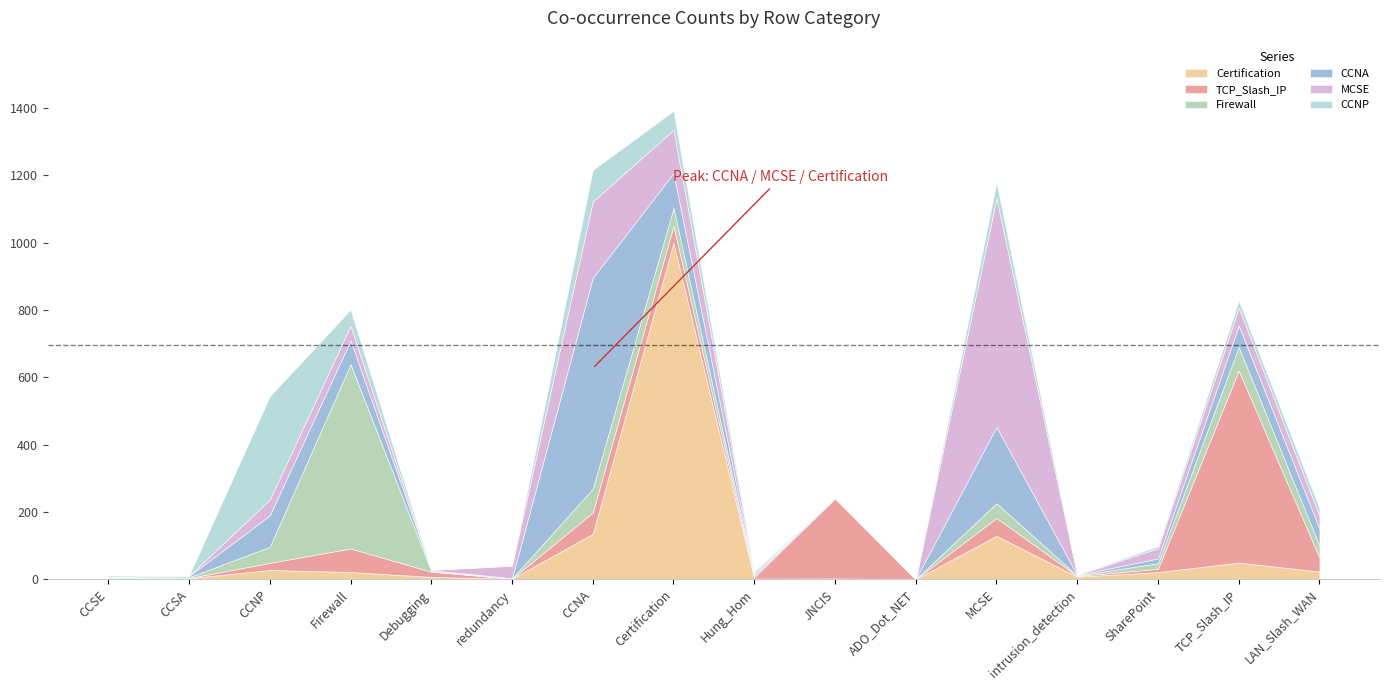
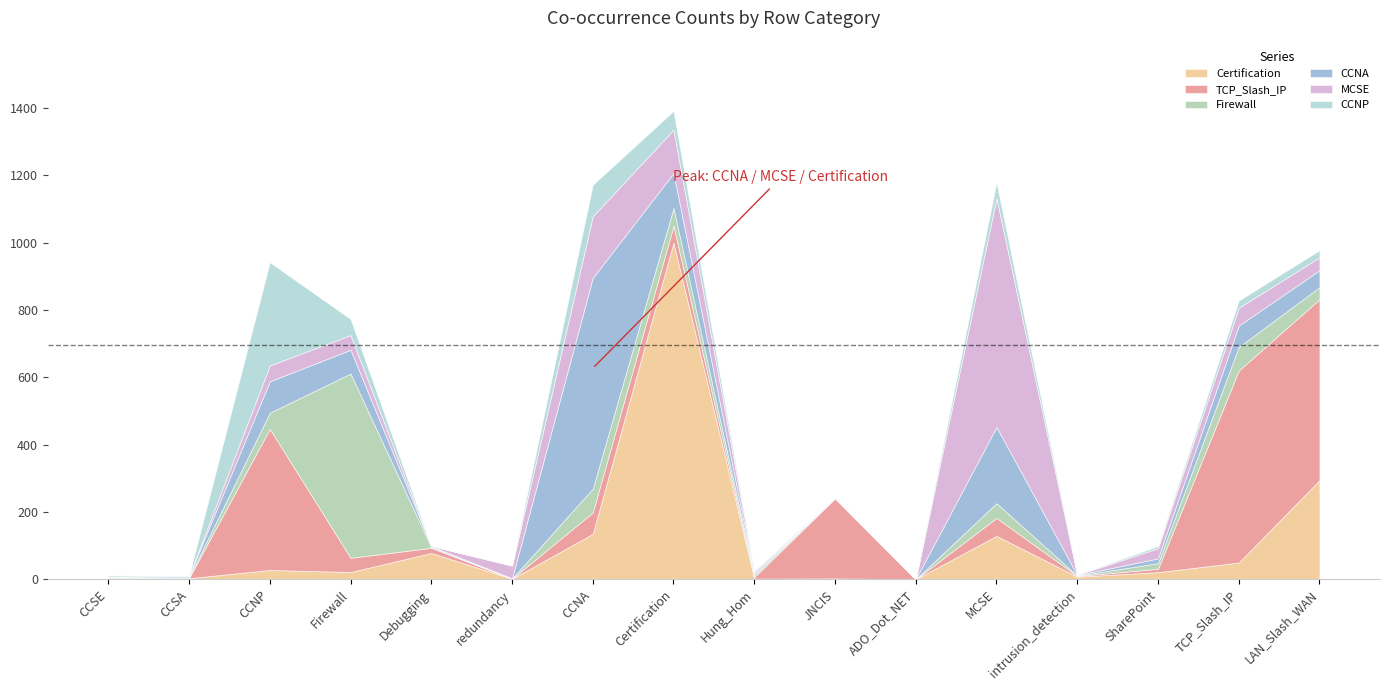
  {
    "Certification": {
      "CCNP": 30,
      "Firewall": 20,
-     "Debugging": 10,
+     "Debugging": 80,
      "CCNA": 140,
      "Certification": 1000,
      "MCSE": 130,
      "SharePoint": 20,
      "TCP_Slash_IP": 50,
-     "LAN_Slash_WAN": 20
+     "LAN_Slash_WAN": 290
    },
    "TCP_Slash_IP": {
-     "CCNP": 20,
-     "Firewall": 70,
+     "CCNP": 420,
+     "Firewall": 40,
      "CCNA": 60,
      "Certification": 50,
      "MCSE": 50,
      "SharePoint": 10,
      "TCP_Slash_IP": 570,
-     "LAN_Slash_WAN": 40
+     "LAN_Slash_WAN": 540
    },
    "MCSE": {
      "CCNP": 50,
      "Firewall": 40,
-     "CCNA": 230,
+     "CCNA": 180,
      "Certification": 130,
      "MCSE": 680,
      "TCP_Slash_IP": 50,
      "LAN_Slash_WAN": 40
    }
  }
